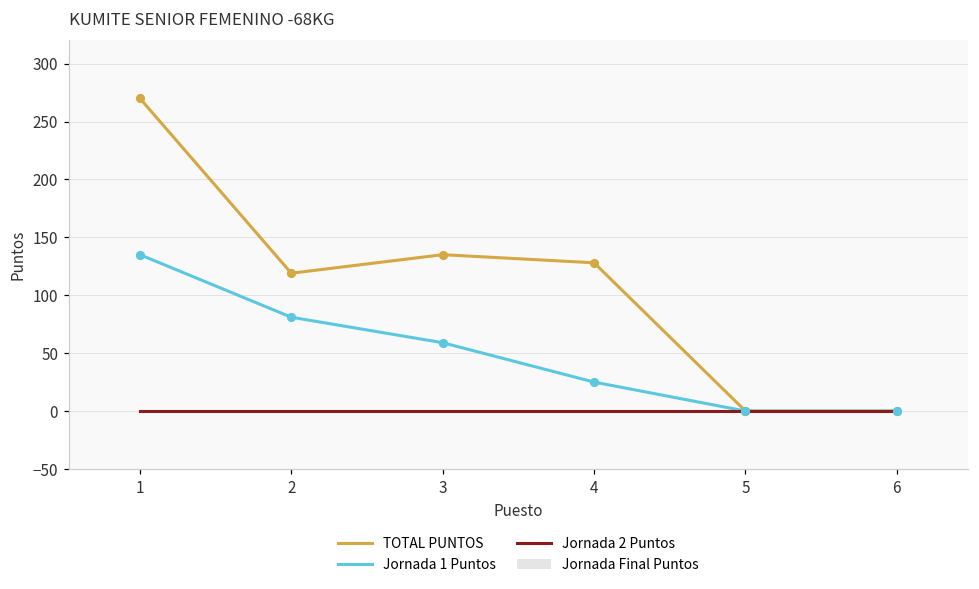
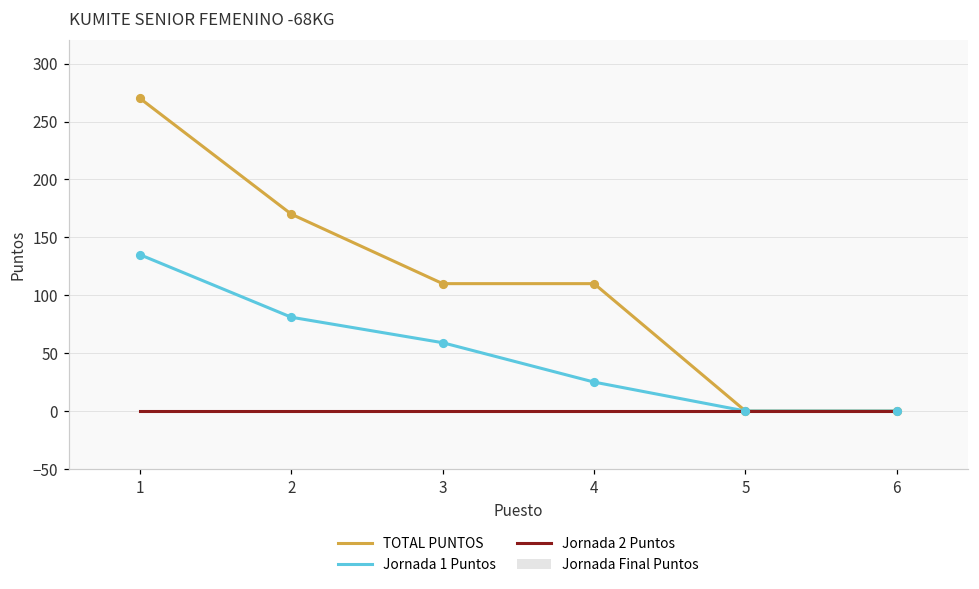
  {
    "TOTAL PUNTOS": {
      "1": 270,
-     "2": 119,
-     "3": 135,
-     "4": 128
+     "2": 170,
+     "3": 110,
+     "4": 110
    },
    "Jornada Final Puntos": {
      "1": 0,
      "2": 0,
      "3": 0,
      "4": 0,
      "5": 0,
      "6": 0
    },
    "Jornada 1 Puntos": {
      "1": 135,
      "2": 81,
      "3": 59,
      "4": 25
    }
  }
